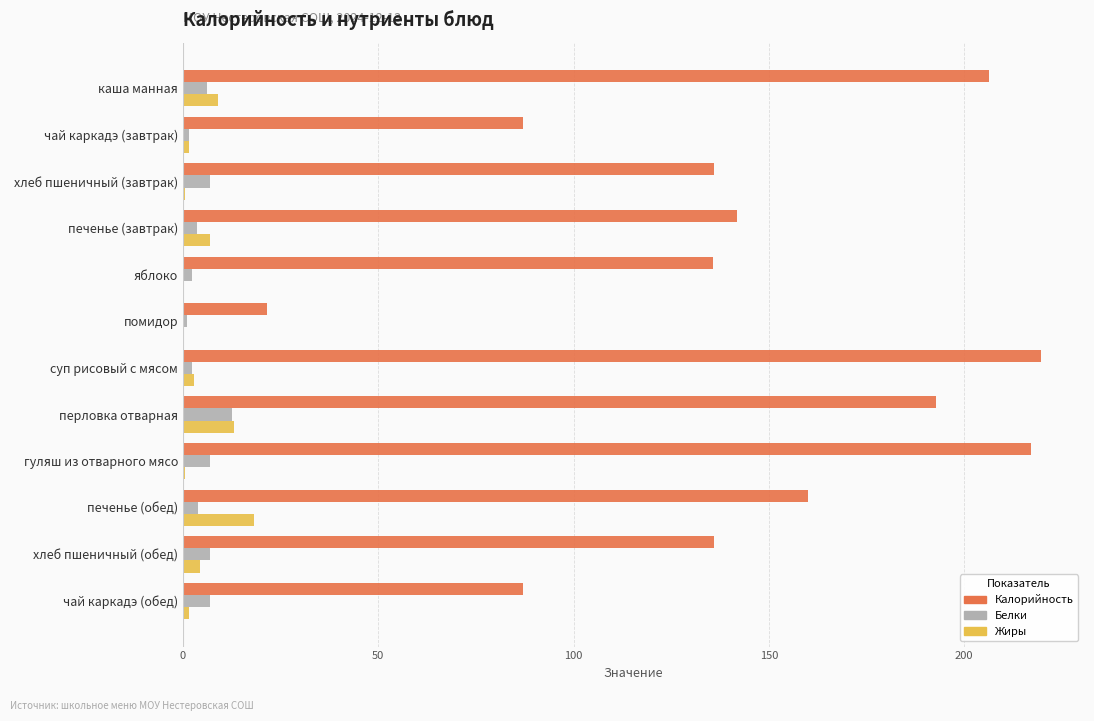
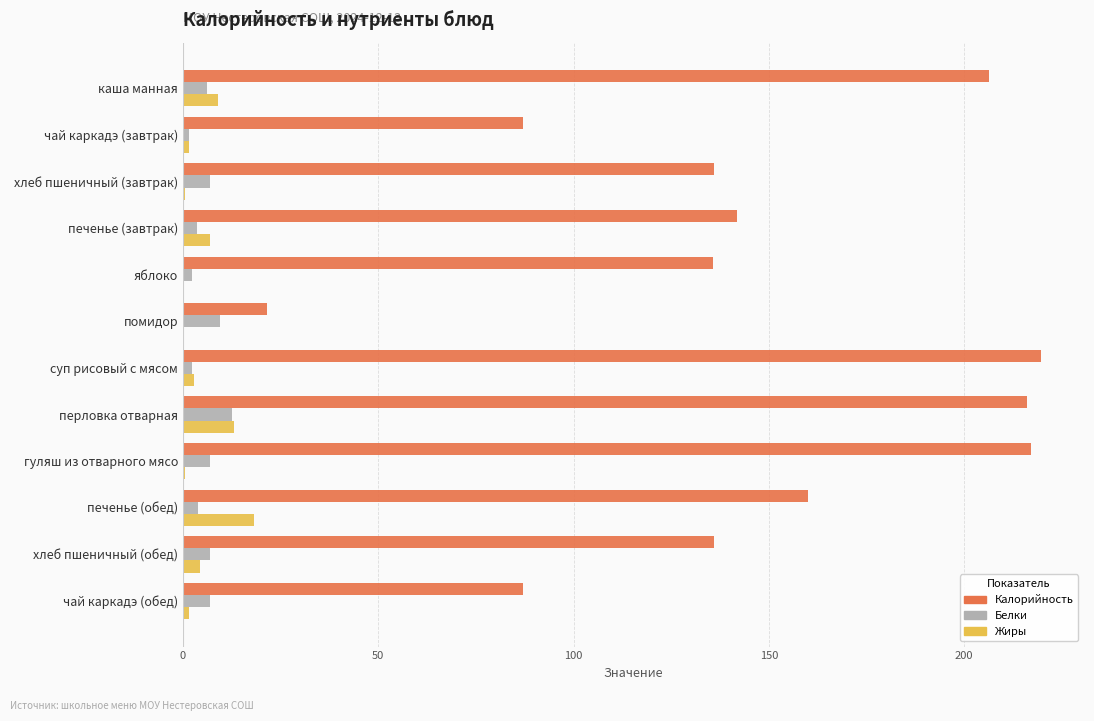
  {
    "Калорийность": {
      "каша манная": 206,
      "чай каркадэ (завтрак)": 87,
      "хлеб пшеничный (завтрак)": 136,
      "печенье (завтрак)": 142,
      "яблоко": 136,
      "помидор": 21,
      "суп рисовый с мясом": 220,
-     "перловка отварная": 193,
+     "перловка отварная": 216,
      "гуляш из отварного мясо": 217,
      "печенье (обед)": 160,
      "хлеб пшеничный (обед)": 136,
      "чай каркадэ (обед)": 87
    },
    "Белки": {
      "каша манная": 6,
      "чай каркадэ (завтрак)": 2,
      "хлеб пшеничный (завтрак)": 7,
      "печенье (завтрак)": 4,
      "яблоко": 2,
-     "помидор": 1,
+     "помидор": 10,
      "суп рисовый с мясом": 2,
      "перловка отварная": 13,
      "гуляш из отварного мясо": 7,
      "печенье (обед)": 4,
      "хлеб пшеничный (обед)": 7,
      "чай каркадэ (обед)": 7
    },
    "Жиры": {
      "каша манная": 9,
      "чай каркадэ (завтрак)": 2,
      "печенье (завтрак)": 7,
      "яблоко": 0,
      "суп рисовый с мясом": 3,
      "перловка отварная": 13,
      "печенье (обед)": 18,
      "хлеб пшеничный (обед)": 4,
      "чай каркадэ (обед)": 2
    }
  }
